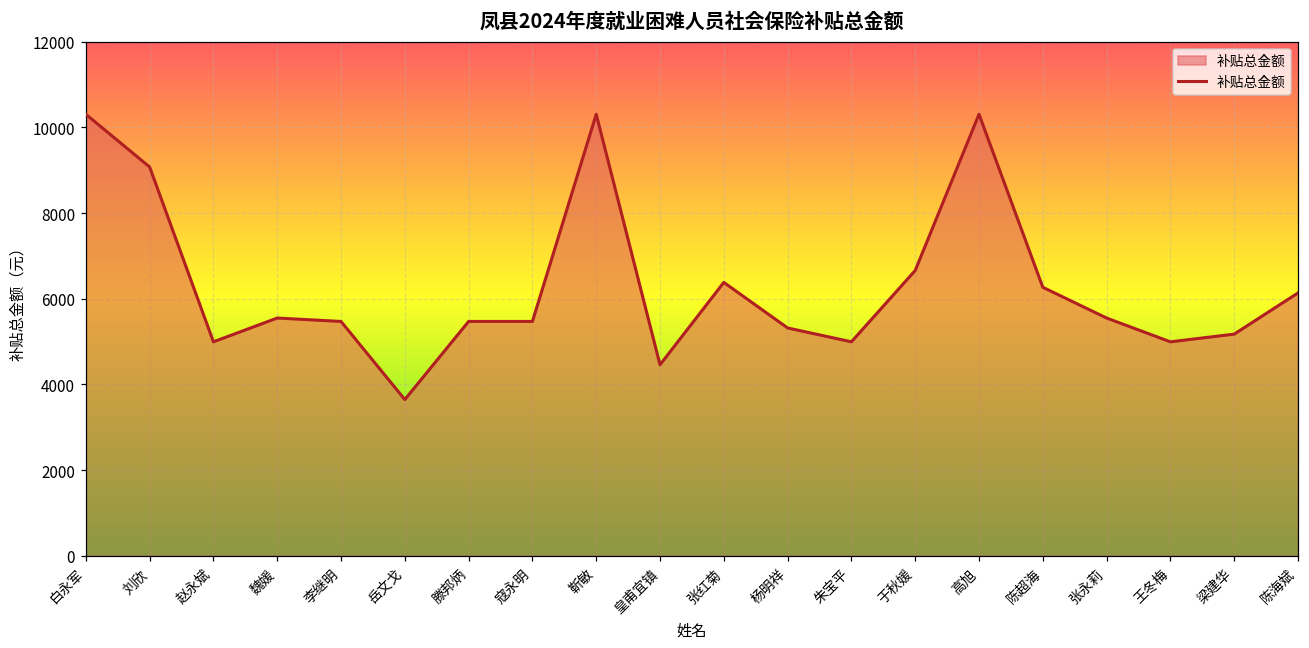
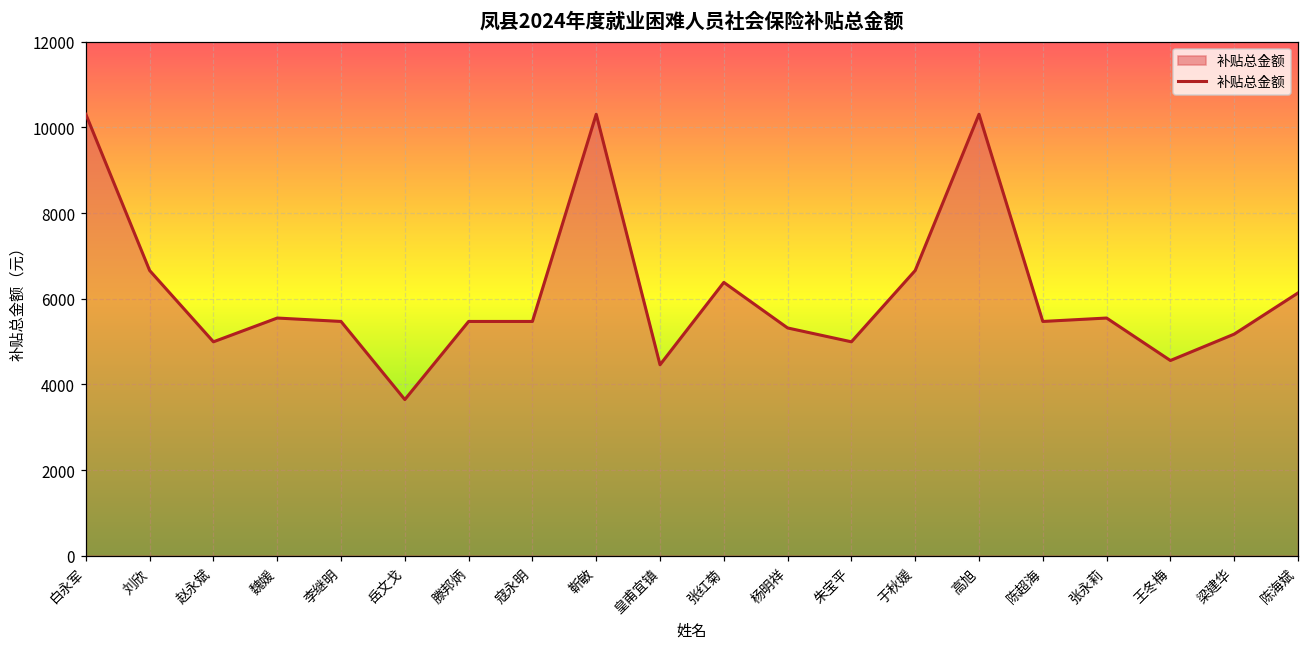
  {
    "白永军": 10300,
-   "刘欣": 9100,
+   "刘欣": 6700,
    "赵永斌": 5000,
    "魏媛": 5600,
    "李继明": 5500,
    "岳文戈": 3600,
    "滕邦炳": 5500,
    "寇永明": 5500,
    "靳敏": 10300,
    "皇甫宜镇": 4500,
    "张红菊": 6400,
    "杨明祥": 5300,
    "朱宝平": 5000,
    "于秋媛": 6700,
    "高旭": 10300,
-   "陈超海": 6300,
+   "陈超海": 5500,
    "张永莉": 5600,
-   "王冬梅": 5000,
+   "王冬梅": 4600,
    "梁建华": 5200,
    "陈海斌": 6100
  }
